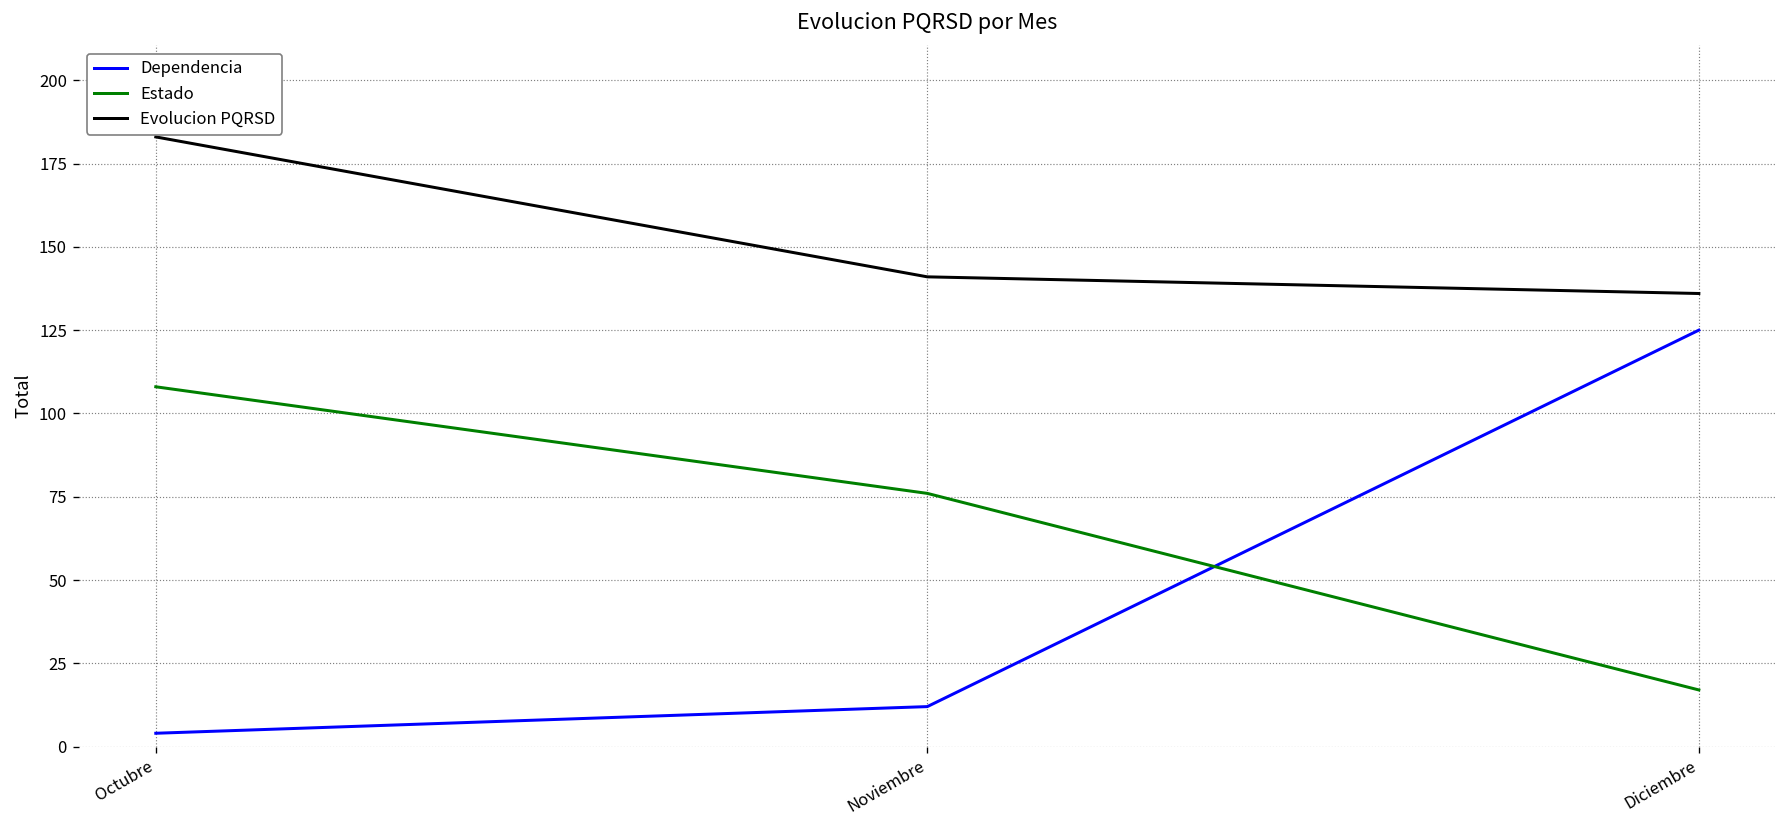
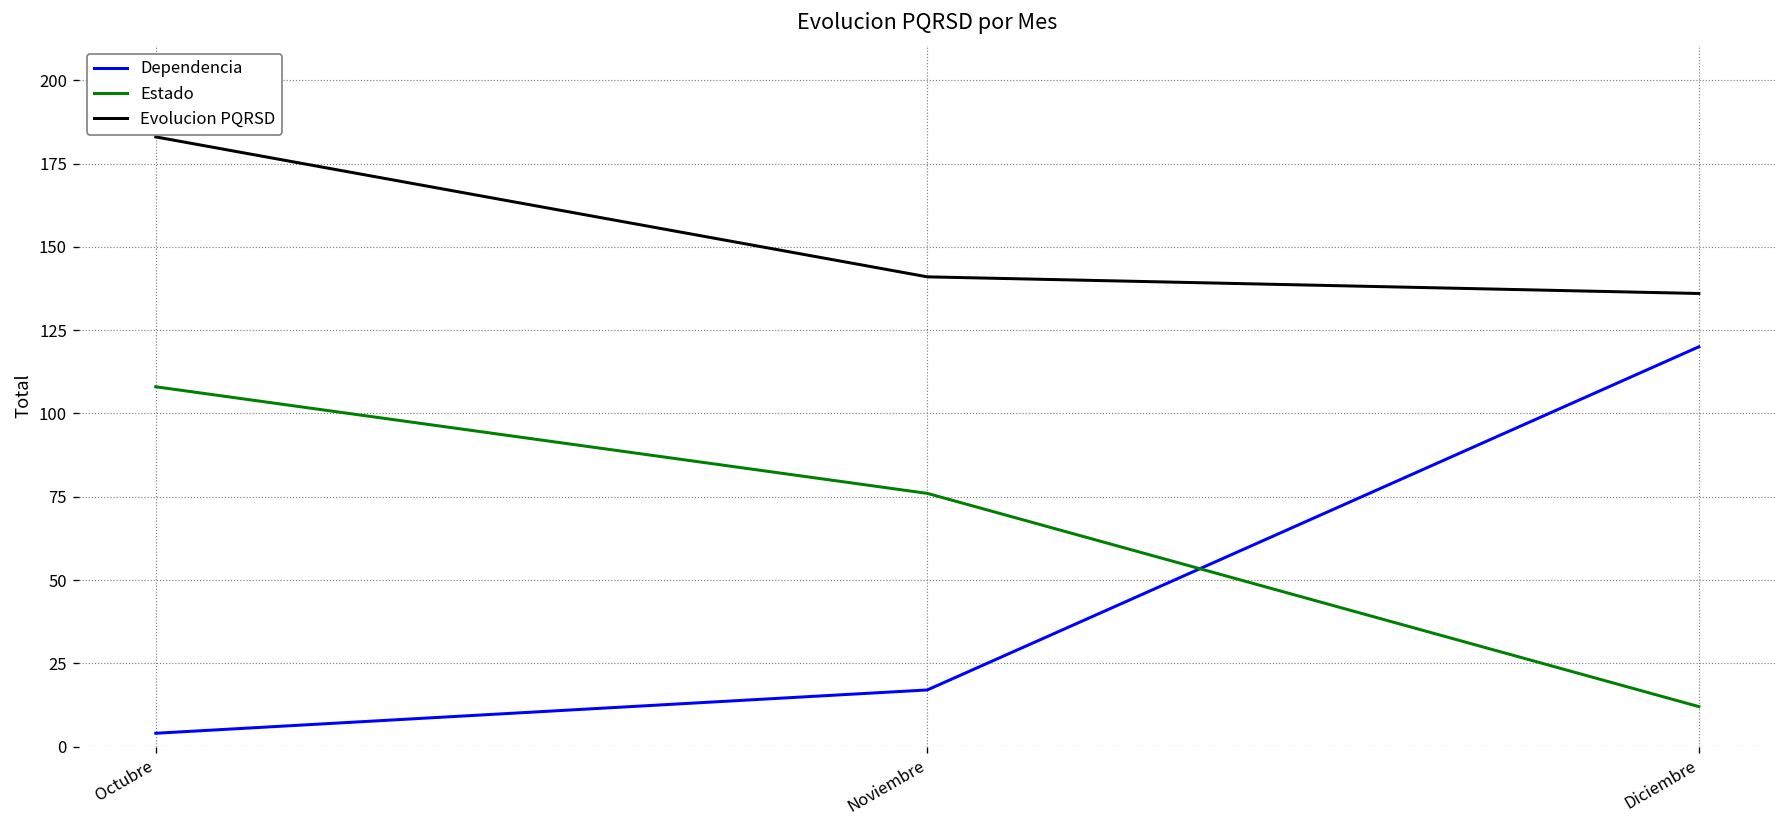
  {
    "Dependencia": {
      "Octubre": 4,
-     "Noviembre": 12,
-     "Diciembre": 125
+     "Noviembre": 17,
+     "Diciembre": 120
    },
    "Estado": {
      "Octubre": 108,
      "Noviembre": 76,
-     "Diciembre": 17
+     "Diciembre": 12
    },
    "Evolucion PQRSD": {
      "Octubre": 183,
      "Noviembre": 141,
      "Diciembre": 136
    }
  }
